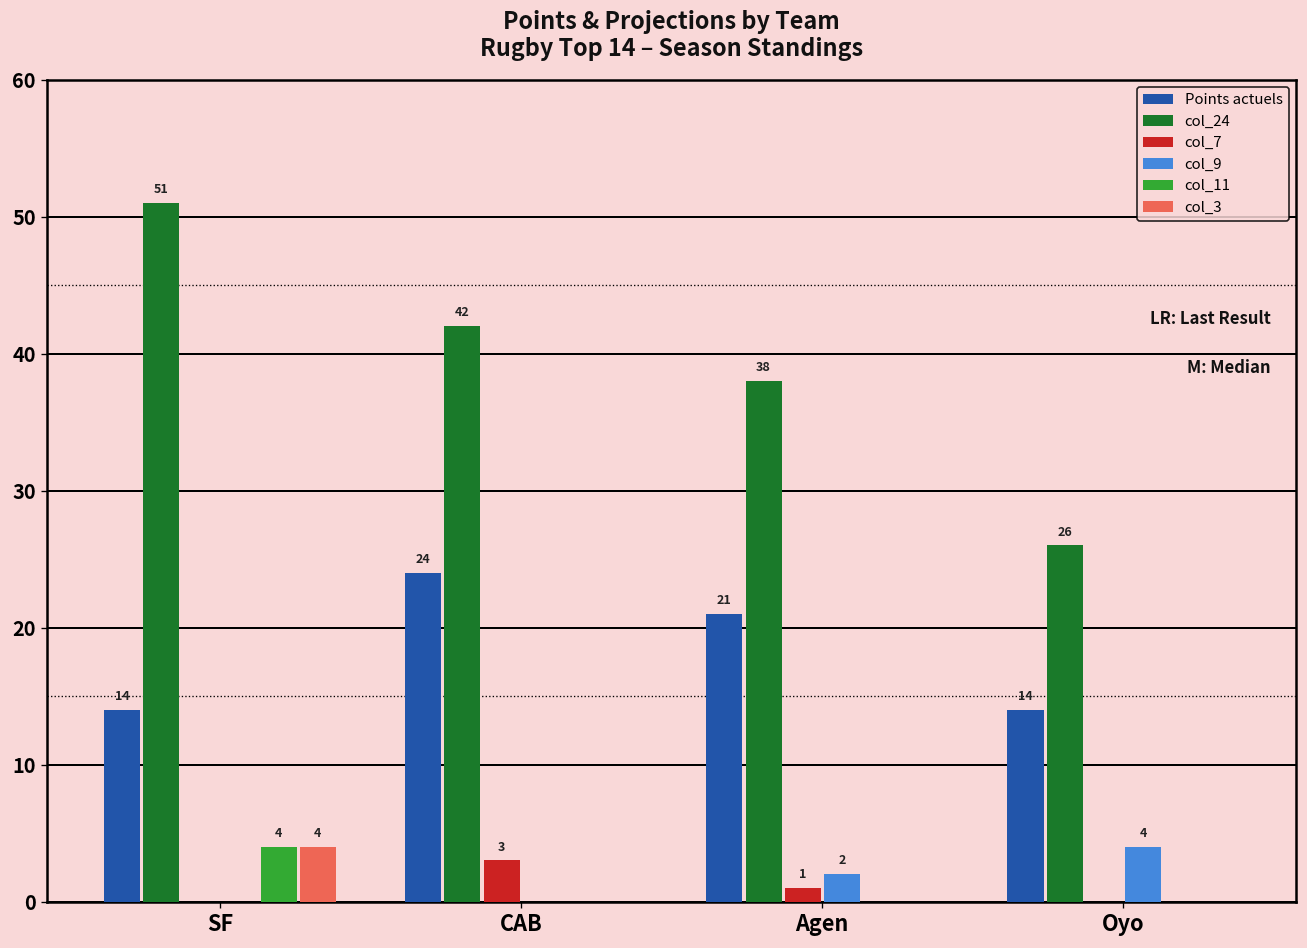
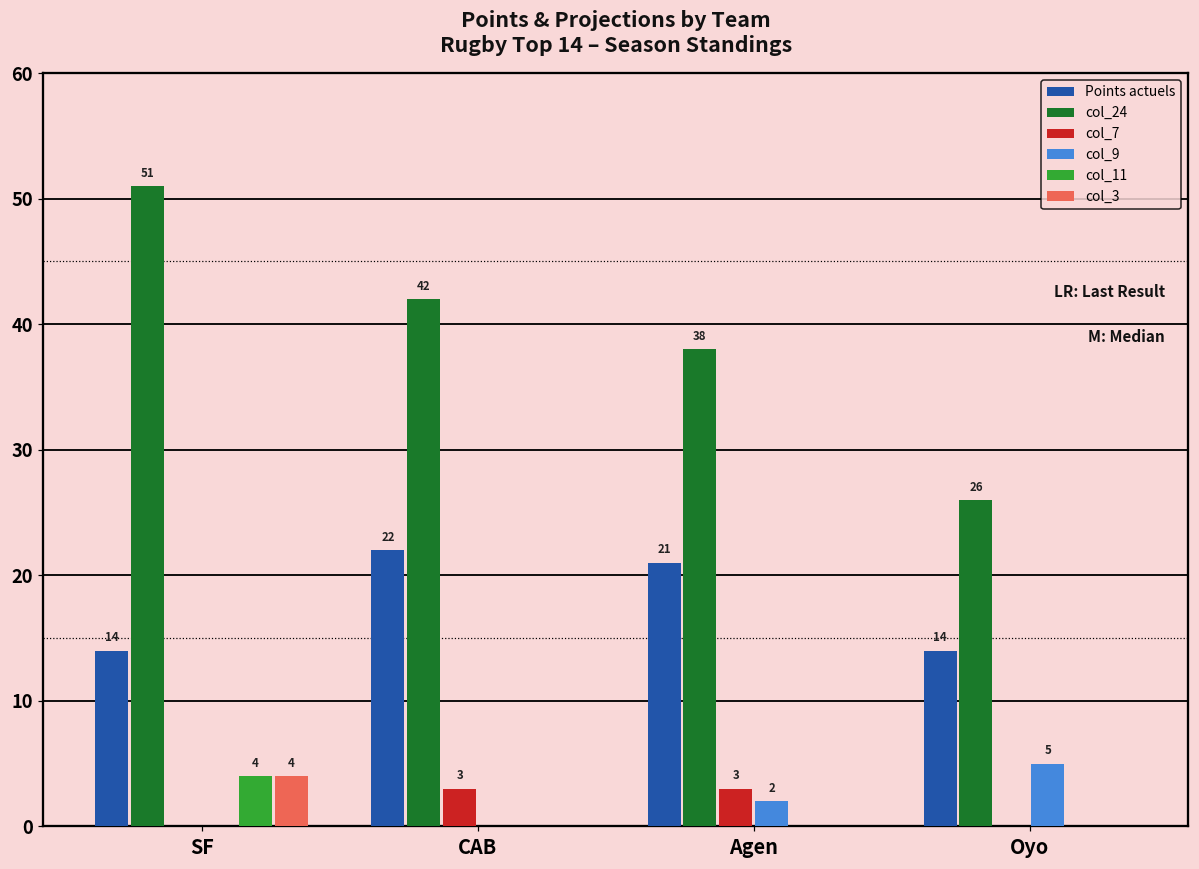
  {
    "Points actuels": {
      "SF": 14,
-     "CAB": 24,
+     "CAB": 22,
      "Agen": 21,
      "Oyo": 14
    },
    "col_7": {
      "CAB": 3,
-     "Agen": 1
+     "Agen": 3
    },
    "col_9": {
      "Agen": 2,
-     "Oyo": 4
+     "Oyo": 5
    },
    "col_3": {
      "SF": 4
    }
  }
